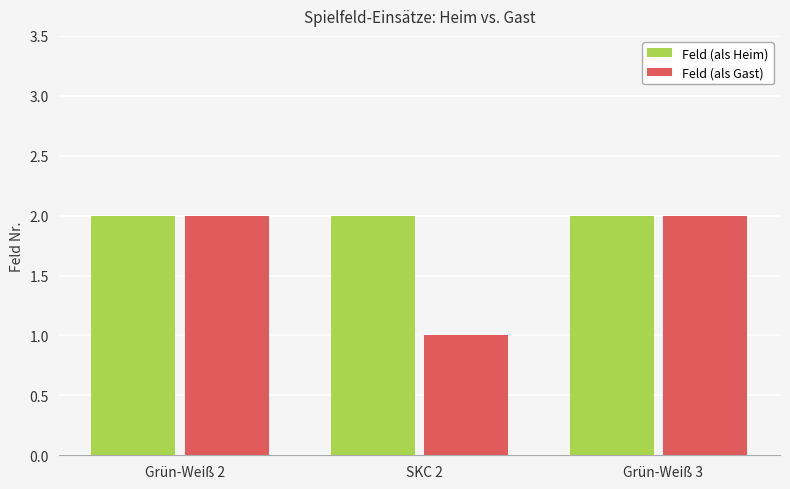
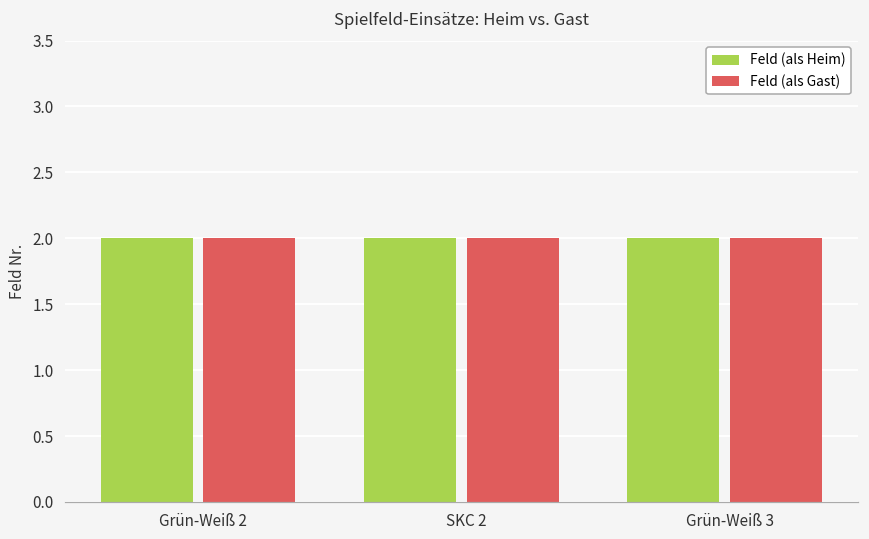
  {
    "Feld (als Heim)": {
      "Grün-Weiß 2": 2,
      "SKC 2": 2,
      "Grün-Weiß 3": 2
    },
    "Feld (als Gast)": {
      "Grün-Weiß 2": 2,
-     "SKC 2": 1,
+     "SKC 2": 2,
      "Grün-Weiß 3": 2
    }
  }
